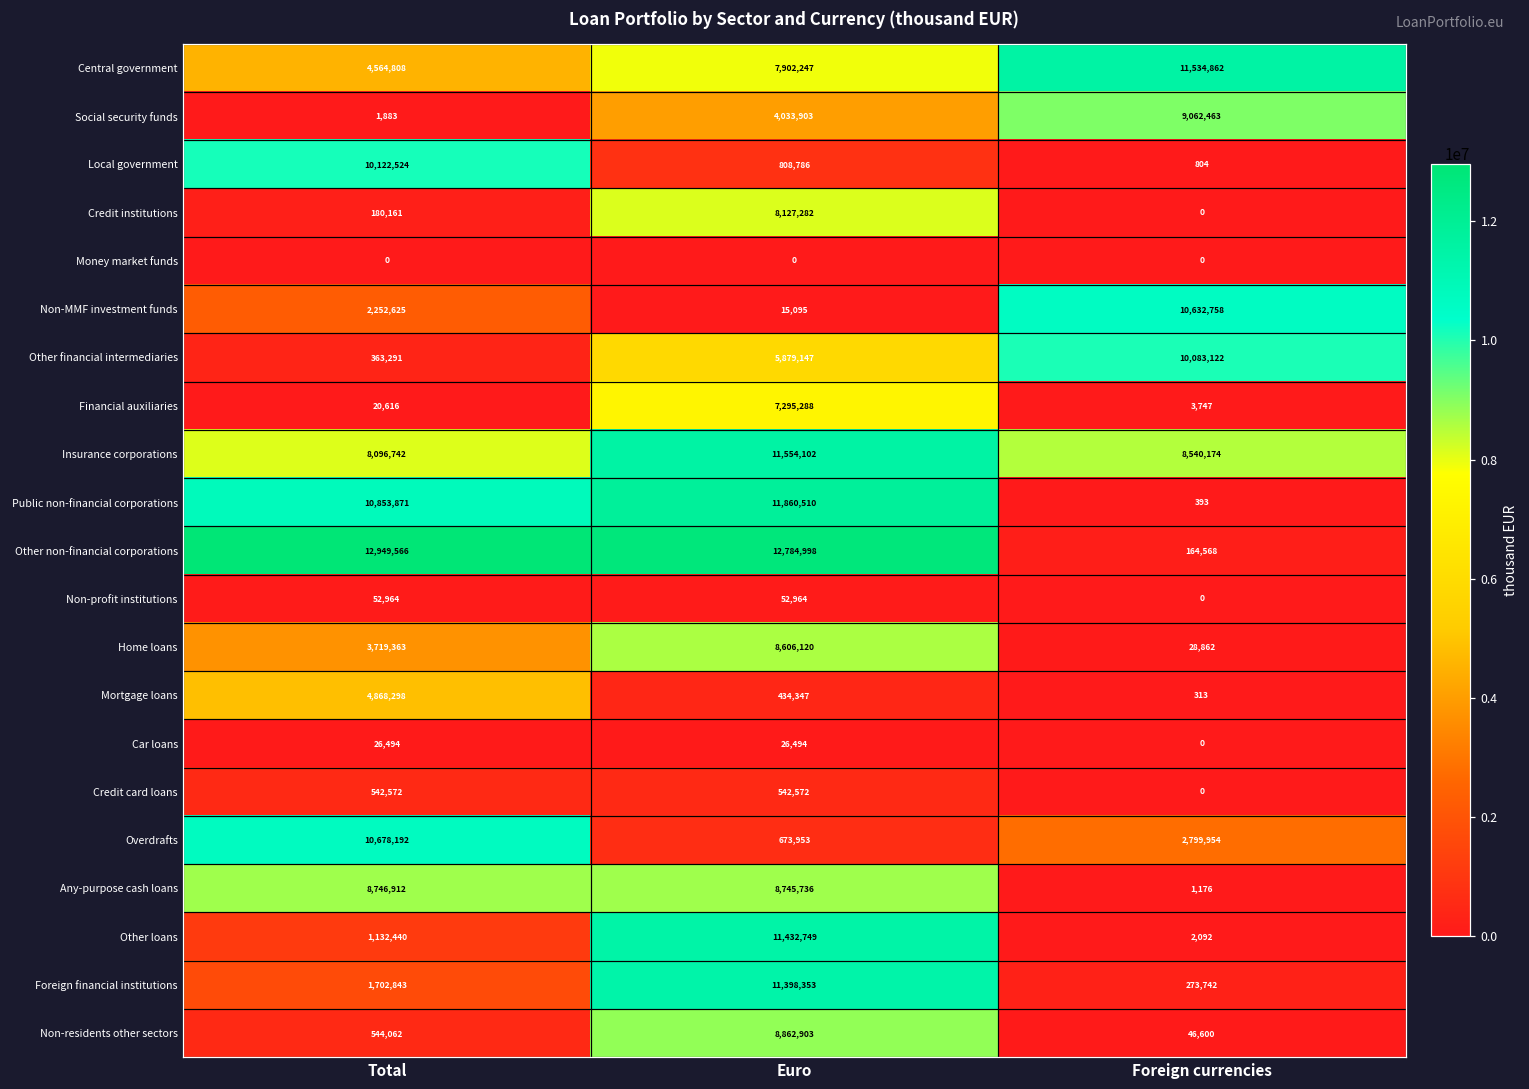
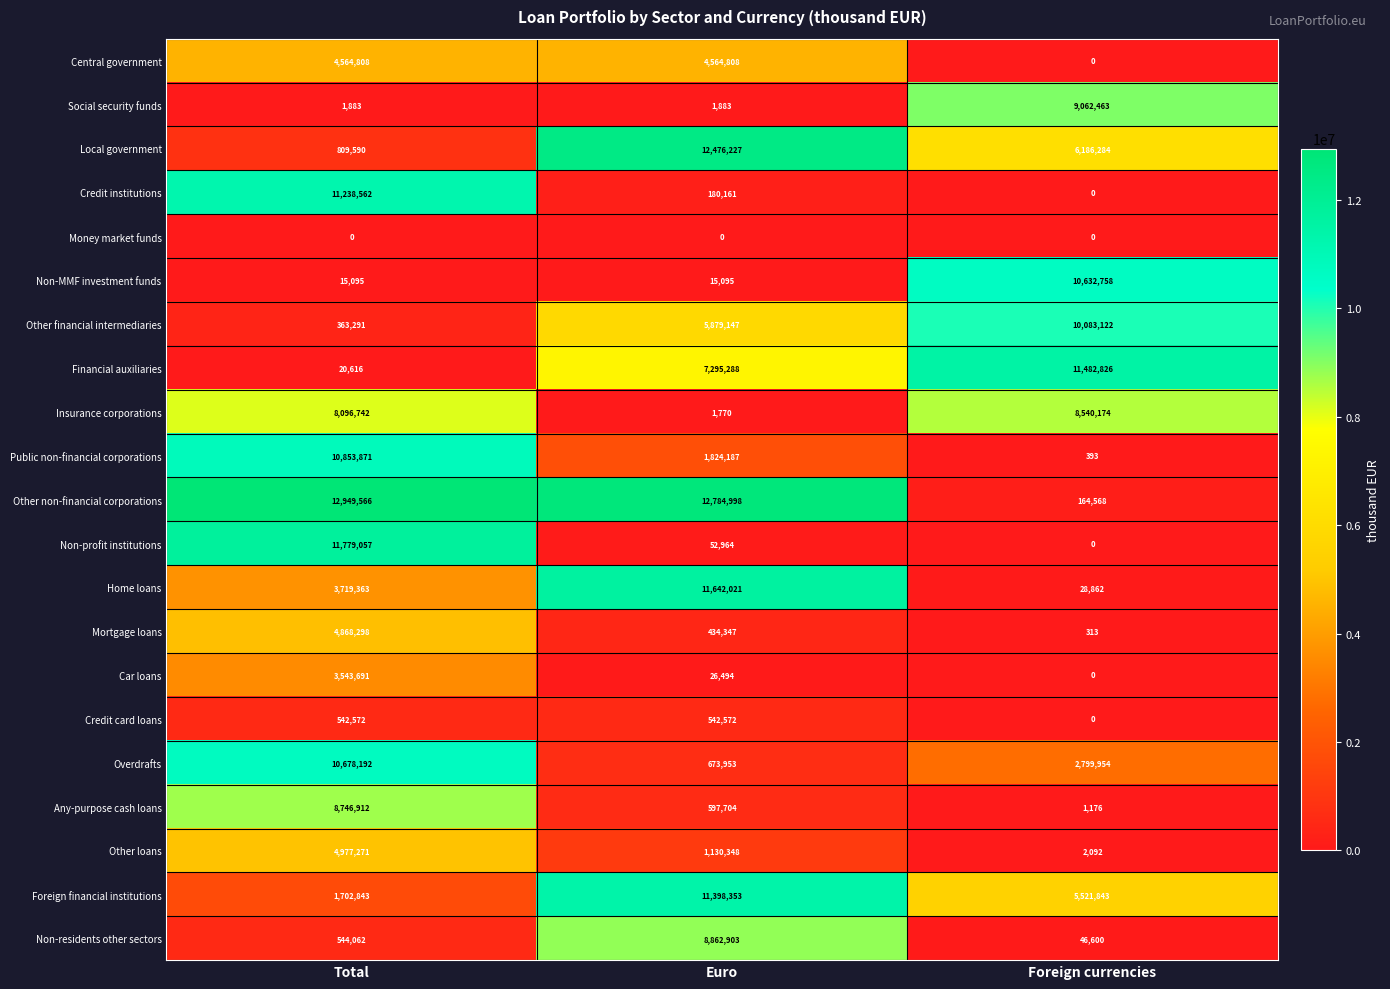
  {
    "Central government": {
      "Total": "4,564,808",
-     "Euro": "7,902,247",
-     "Foreign currencies": "11,534,862"
+     "Euro": "4,564,808",
+     "Foreign currencies": "0"
    },
    "Social security funds": {
      "Total": "1,883",
-     "Euro": "4,033,903",
+     "Euro": "1,883",
      "Foreign currencies": "9,062,463"
    },
    "Local government": {
-     "Total": "10,122,524",
-     "Euro": "808,786",
-     "Foreign currencies": "804"
+     "Total": "809,590",
+     "Euro": "12,476,227",
+     "Foreign currencies": "6,186,284"
    },
    "Credit institutions": {
-     "Total": "180,161",
-     "Euro": "8,127,282",
+     "Total": "11,238,562",
+     "Euro": "180,161",
      "Foreign currencies": "0"
    },
    "Money market funds": {
      "Total": "0",
      "Euro": "0",
      "Foreign currencies": "0"
    },
    "Non-MMF investment funds": {
-     "Total": "2,252,625",
+     "Total": "15,095",
      "Euro": "15,095",
      "Foreign currencies": "10,632,758"
    },
    "Other financial intermediaries": {
      "Total": "363,291",
      "Euro": "5,879,147",
      "Foreign currencies": "10,083,122"
    },
    "Financial auxiliaries": {
      "Total": "20,616",
      "Euro": "7,295,288",
-     "Foreign currencies": "3,747"
+     "Foreign currencies": "11,482,826"
    },
    "Insurance corporations": {
      "Total": "8,096,742",
-     "Euro": "11,554,102",
+     "Euro": "1,770",
      "Foreign currencies": "8,540,174"
    },
    "Public non-financial corporations": {
      "Total": "10,853,871",
-     "Euro": "11,860,510",
+     "Euro": "1,824,187",
      "Foreign currencies": "393"
    },
    "Other non-financial corporations": {
      "Total": "12,949,566",
      "Euro": "12,784,998",
      "Foreign currencies": "164,568"
    },
    "Non-profit institutions": {
-     "Total": "52,964",
+     "Total": "11,779,057",
      "Euro": "52,964",
      "Foreign currencies": "0"
    },
    "Home loans": {
      "Total": "3,719,363",
-     "Euro": "8,606,120",
+     "Euro": "11,642,021",
      "Foreign currencies": "28,862"
    },
    "Mortgage loans": {
      "Total": "4,868,298",
      "Euro": "434,347",
      "Foreign currencies": "313"
    },
    "Car loans": {
-     "Total": "26,494",
+     "Total": "3,543,691",
      "Euro": "26,494",
      "Foreign currencies": "0"
    },
    "Credit card loans": {
      "Total": "542,572",
      "Euro": "542,572",
      "Foreign currencies": "0"
    },
    "Overdrafts": {
      "Total": "10,678,192",
      "Euro": "673,953",
      "Foreign currencies": "2,799,954"
    },
    "Any-purpose cash loans": {
      "Total": "8,746,912",
-     "Euro": "8,745,736",
+     "Euro": "597,704",
      "Foreign currencies": "1,176"
    },
    "Other loans": {
-     "Total": "1,132,440",
-     "Euro": "11,432,749",
+     "Total": "4,977,271",
+     "Euro": "1,130,348",
      "Foreign currencies": "2,092"
    },
    "Foreign financial institutions": {
      "Total": "1,702,843",
      "Euro": "11,398,353",
-     "Foreign currencies": "273,742"
+     "Foreign currencies": "5,521,843"
    },
    "Non-residents other sectors": {
      "Total": "544,062",
      "Euro": "8,862,903",
      "Foreign currencies": "46,600"
    }
  }
